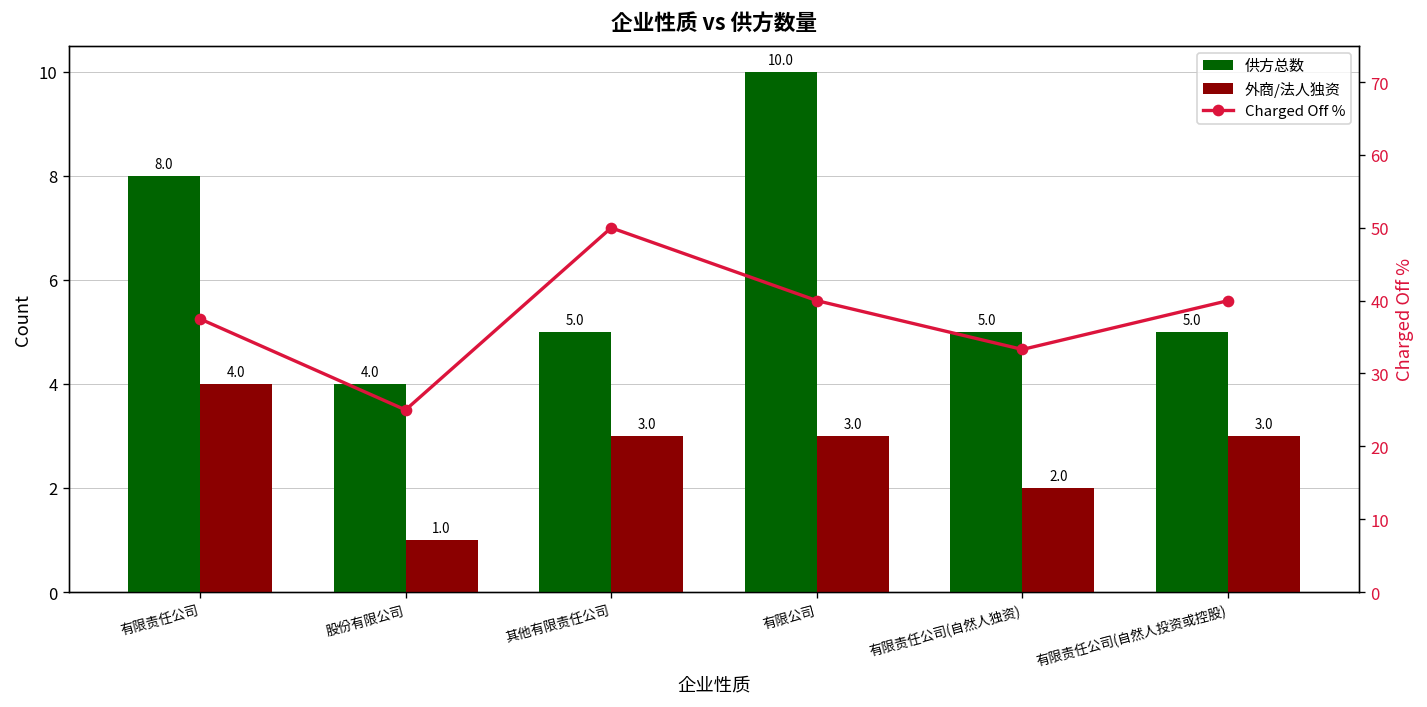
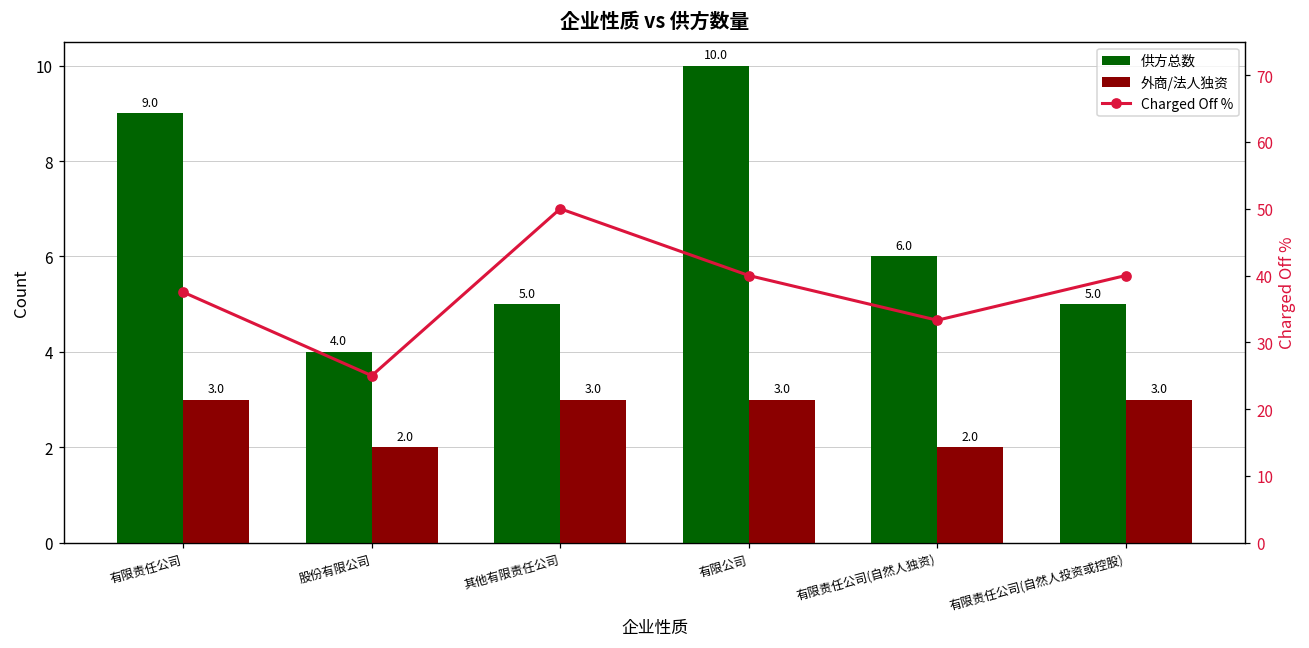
  {
    "供方总数": {
-     "有限责任公司": 8.0,
+     "有限责任公司": 9.0,
      "股份有限公司": 4.0,
      "其他有限责任公司": 5.0,
      "有限公司": 10.0,
-     "有限责任公司(自然人独资)": 5.0,
+     "有限责任公司(自然人独资)": 6.0,
      "有限责任公司(自然人投资或控股)": 5.0
    },
    "外商/法人独资": {
-     "有限责任公司": 4.0,
-     "股份有限公司": 1.0,
+     "有限责任公司": 3.0,
+     "股份有限公司": 2.0,
      "其他有限责任公司": 3.0,
      "有限公司": 3.0,
      "有限责任公司(自然人独资)": 2.0,
      "有限责任公司(自然人投资或控股)": 3.0
    }
  }
